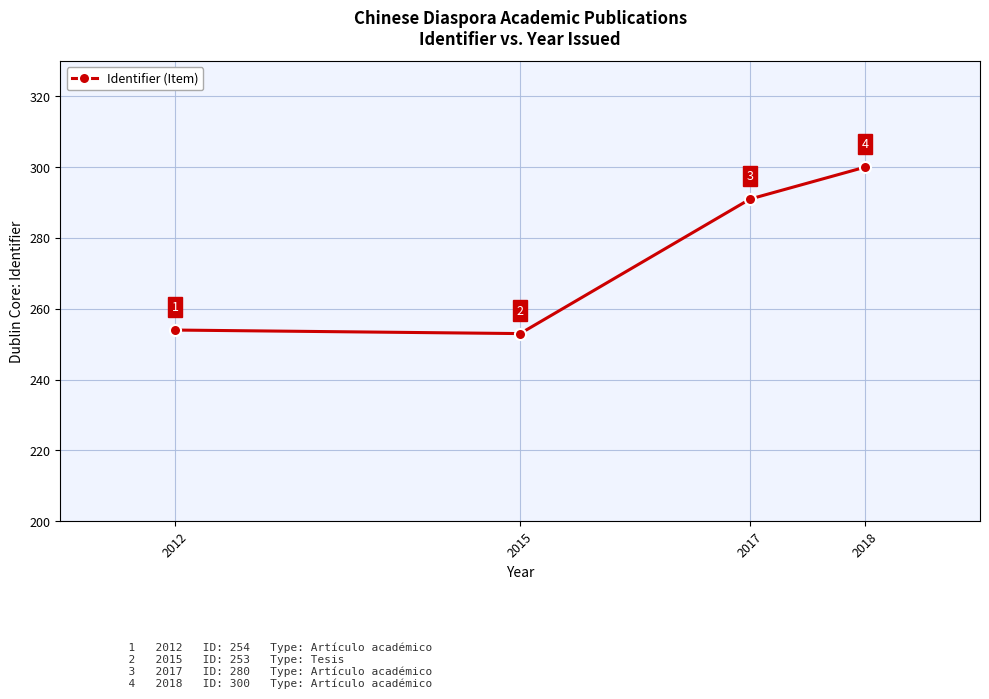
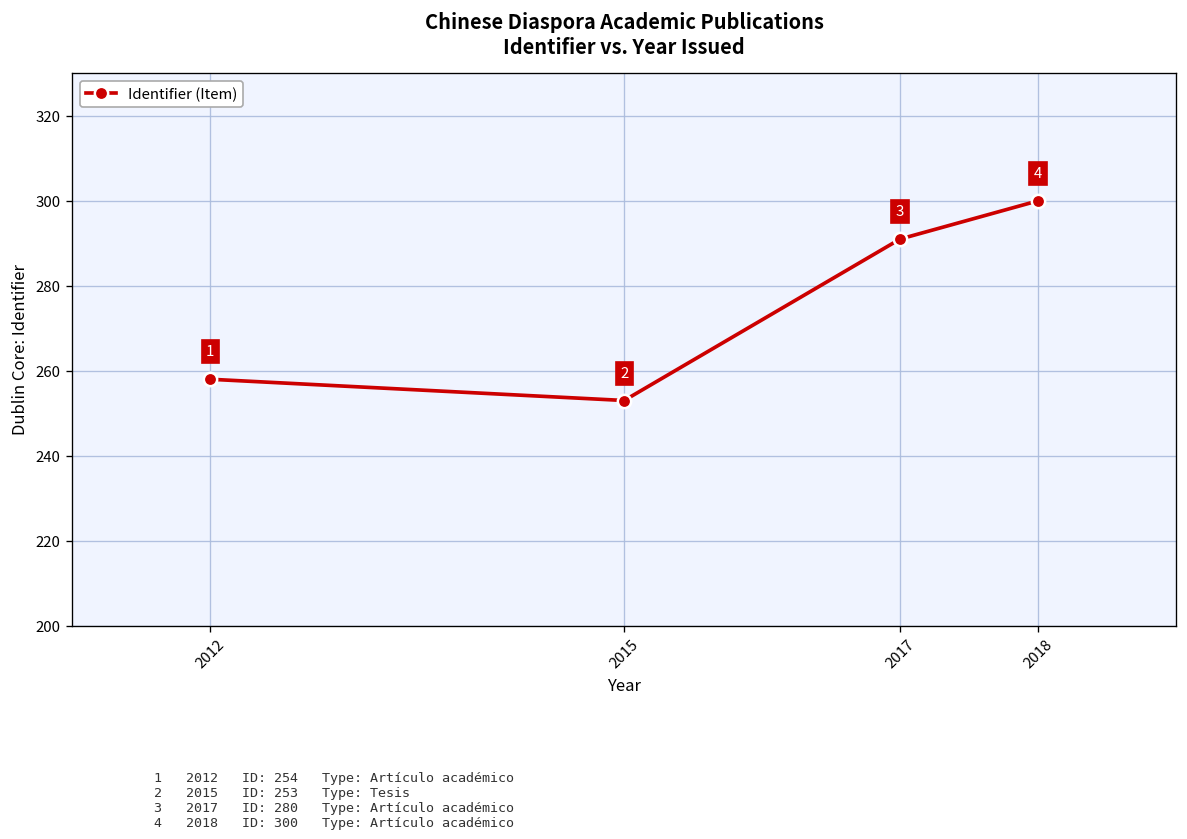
  {
-   "2012": 254
+   "2012": 258
  }
